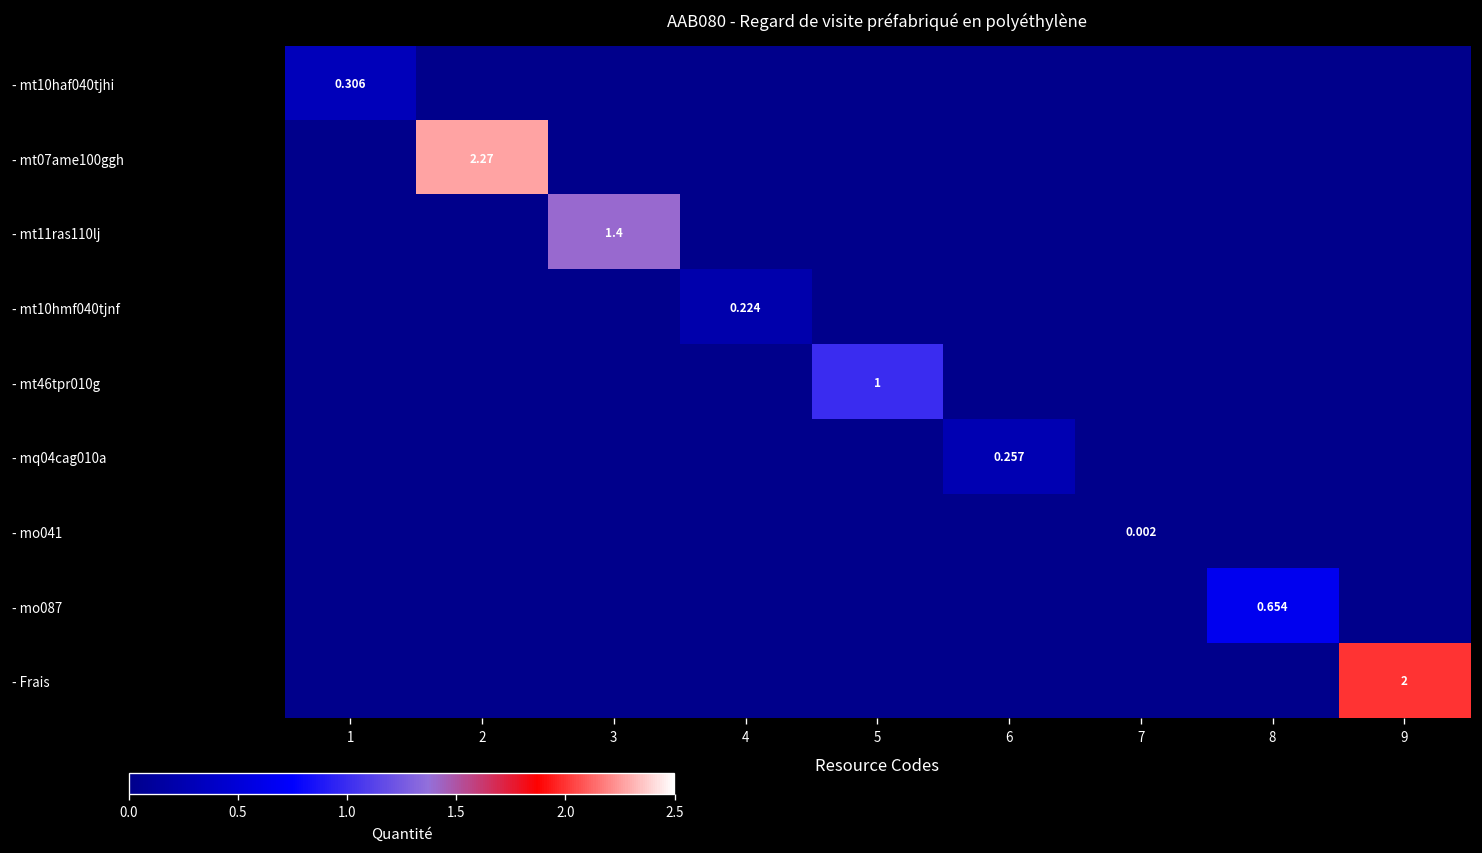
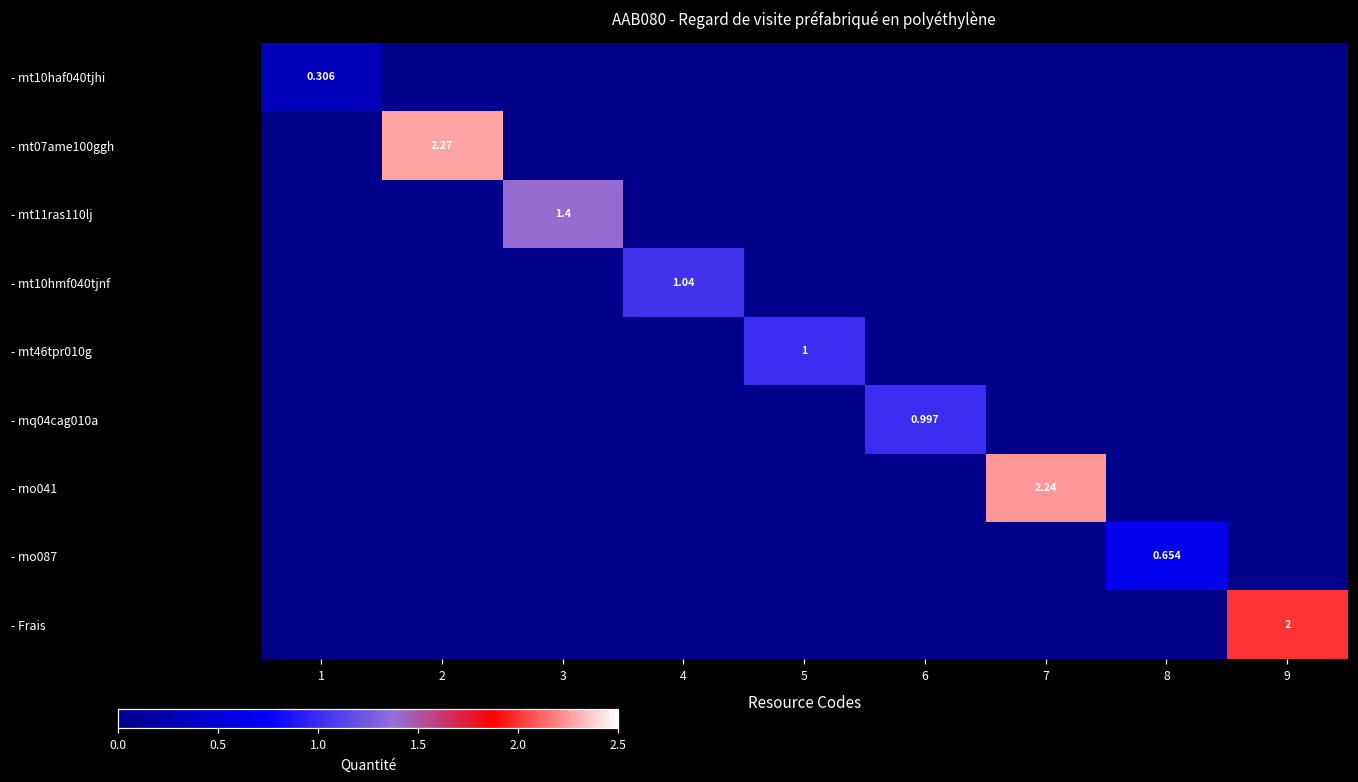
  {
    "- mt10haf040tjhi": {
      "1": 0.306
    },
    "- mt07ame100ggh": {
      "2": 2.27
    },
    "- mt11ras110lj": {
      "3": 1.4
    },
    "- mt10hmf040tjnf": {
-     "4": 0.224
+     "4": 1.04
    },
    "- mt46tpr010g": {
      "5": 1
    },
    "- mq04cag010a": {
-     "6": 0.257
+     "6": 0.997
    },
    "- mo041": {
-     "7": 0.002
+     "7": 2.24
    },
    "- mo087": {
      "8": 0.654
    },
    "- Frais": {
      "9": 2
    }
  }
